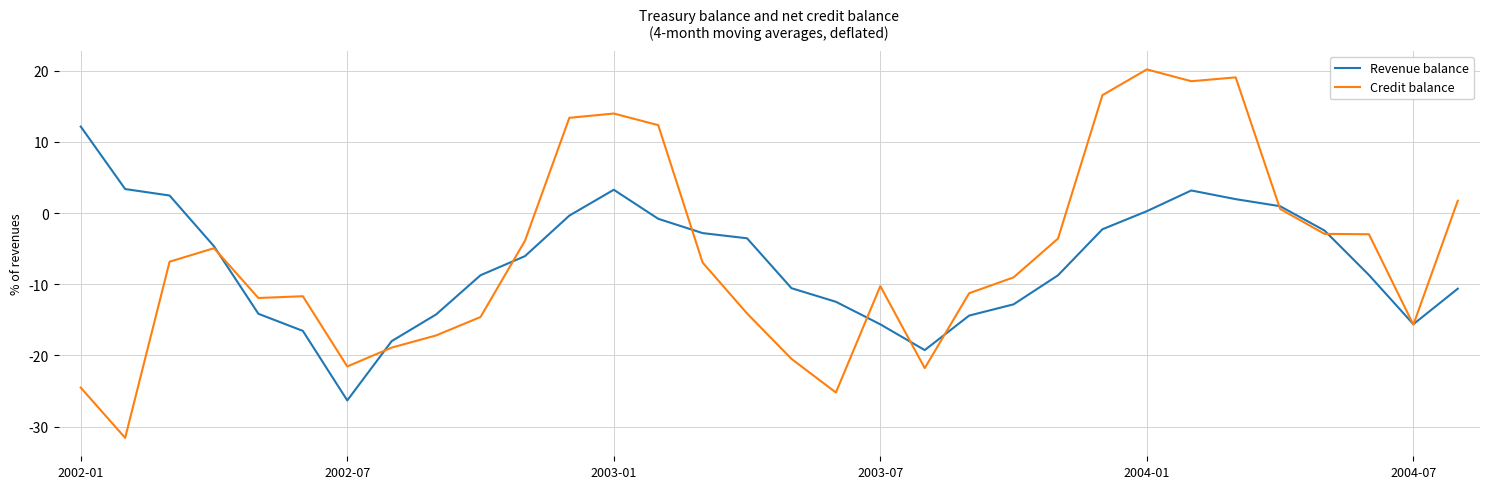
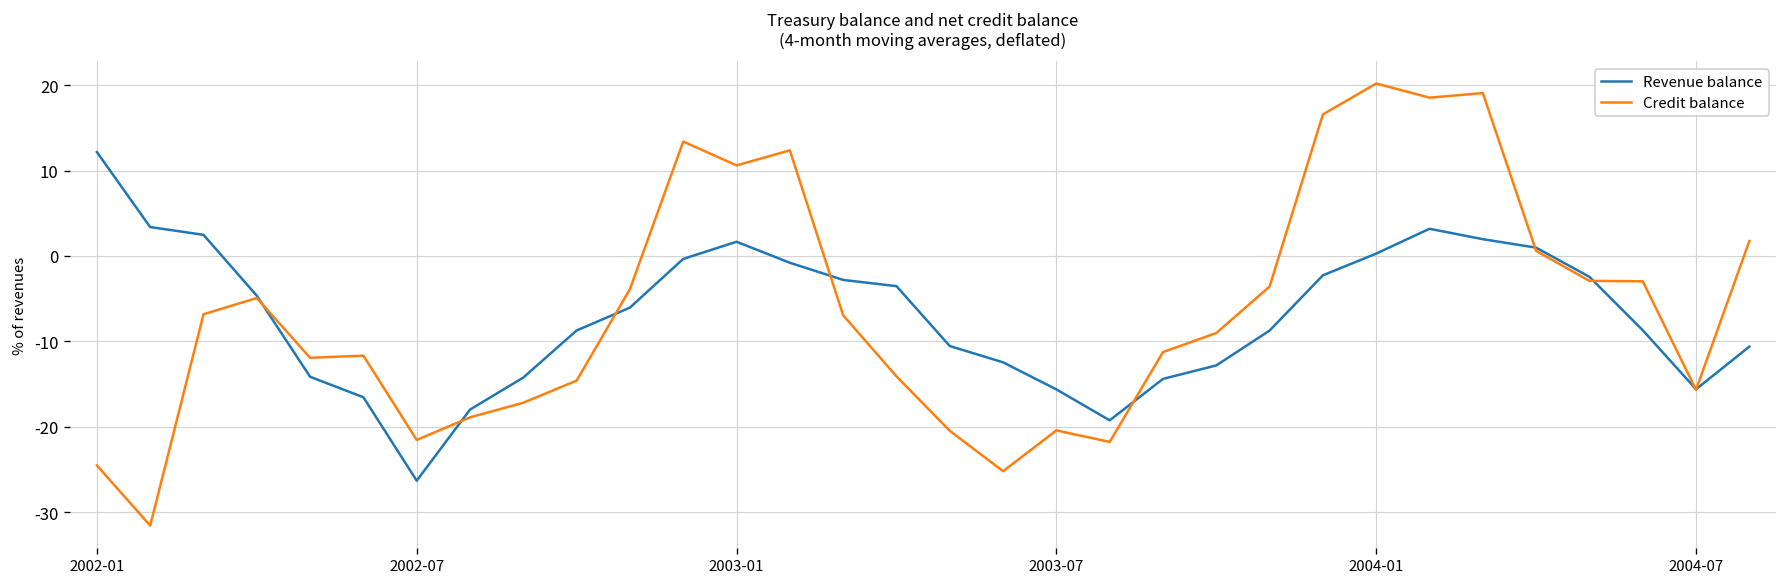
  {
    "Revenue balance": {
      "2002-01": 12,
      "2002-07": -26,
-     "2003-01": 3,
+     "2003-01": 2,
      "2003-07": -16,
      "2004-01": 0
    },
    "Credit balance": {
      "2002-01": -25,
      "2002-07": -22,
-     "2003-01": 14,
-     "2003-07": -10,
+     "2003-01": 11,
+     "2003-07": -20,
      "2004-01": 20
    }
  }
